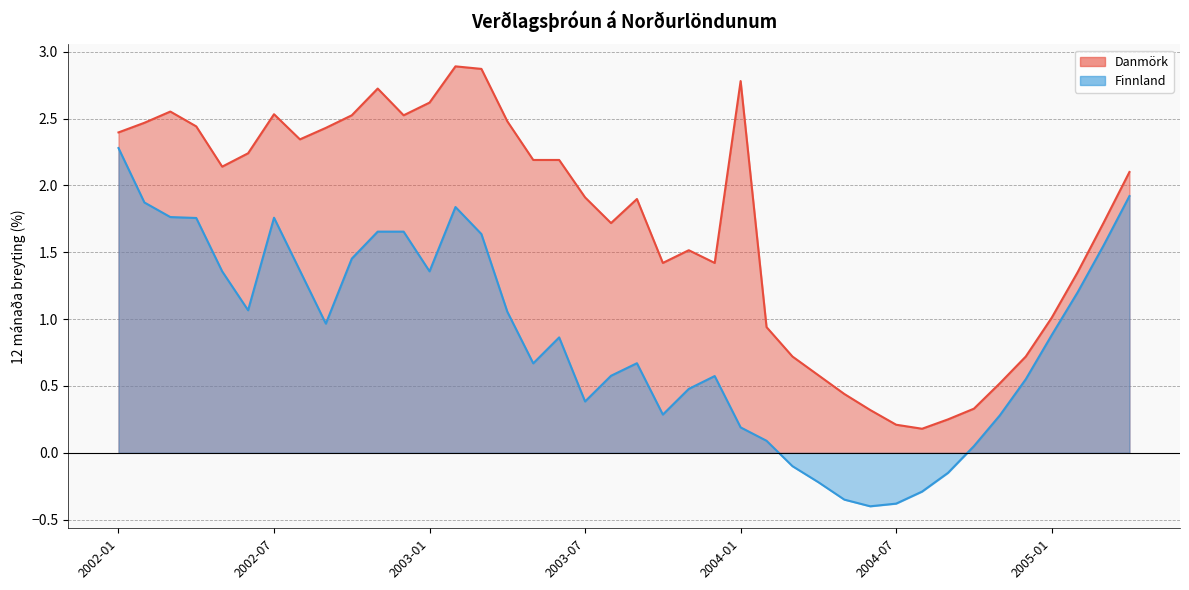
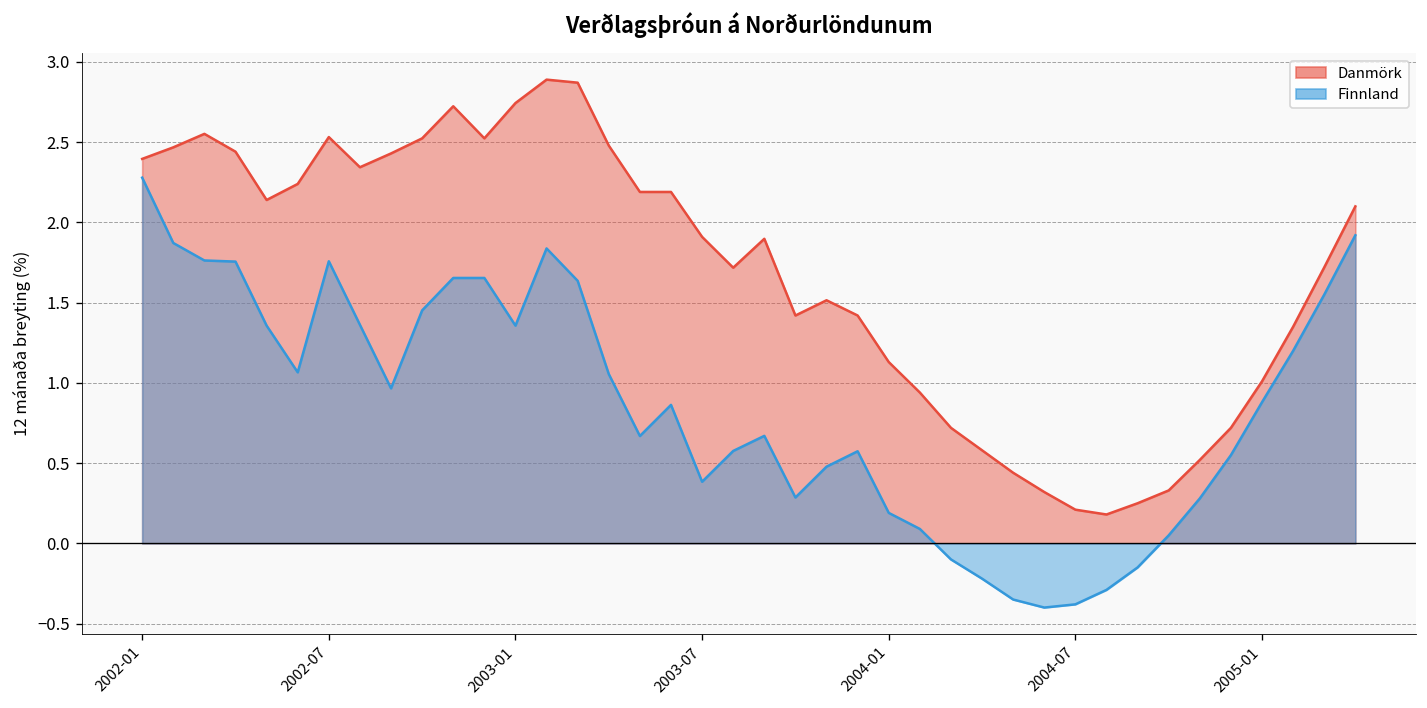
  {
    "Danmörk": {
      "2002-01": 2.40,
      "2002-07": 2.53,
-     "2003-01": 2.62,
+     "2003-01": 2.74,
      "2003-07": 1.91,
-     "2004-01": 2.78,
+     "2004-01": 1.13,
      "2004-07": 0.21,
      "2005-01": 1.01
    }
  }
